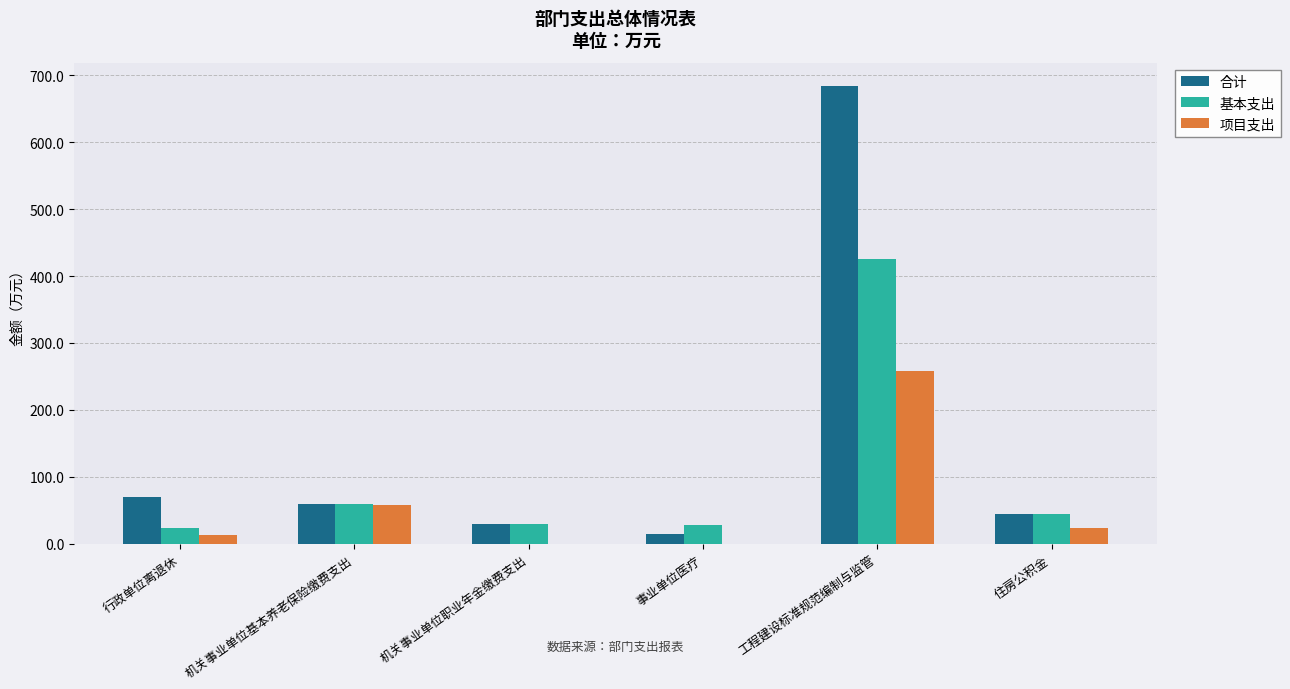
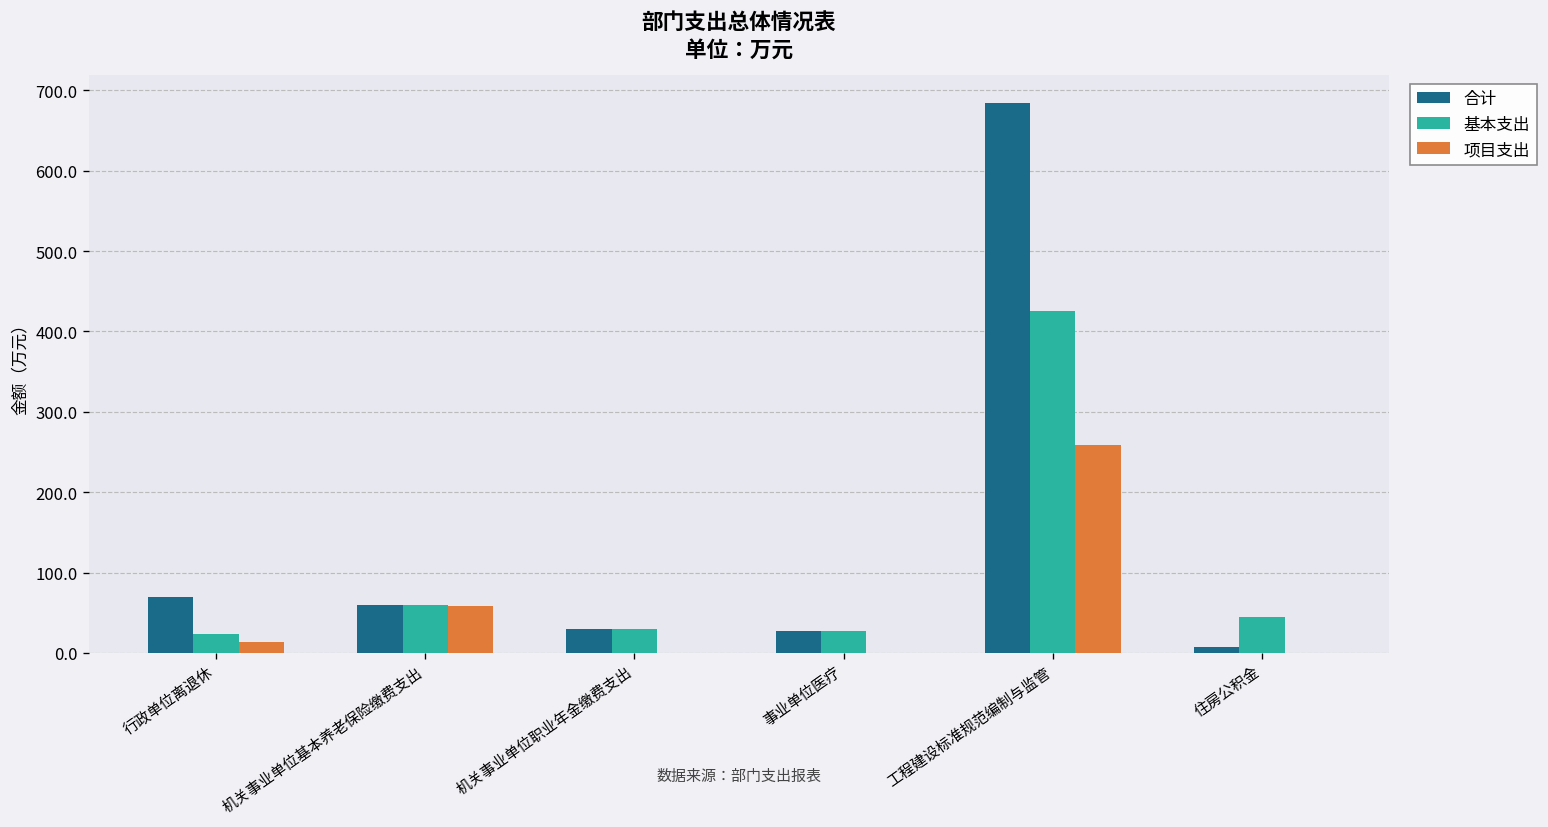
  {
    "合计": {
      "行政单位离退休": 70,
      "机关事业单位基本养老保险缴费支出": 60,
      "机关事业单位职业年金缴费支出": 30,
-     "事业单位医疗": 10,
+     "事业单位医疗": 30,
      "工程建设标准规范编制与监管": 680,
-     "住房公积金": 40
+     "住房公积金": 10
    },
    "基本支出": {
      "行政单位离退休": 20,
      "机关事业单位基本养老保险缴费支出": 60,
      "机关事业单位职业年金缴费支出": 30,
      "事业单位医疗": 30,
      "工程建设标准规范编制与监管": 430,
      "住房公积金": 40
    },
    "项目支出": {
      "行政单位离退休": 10,
      "机关事业单位基本养老保险缴费支出": 60,
      "机关事业单位职业年金缴费支出": 0,
      "事业单位医疗": 0,
      "工程建设标准规范编制与监管": 260,
-     "住房公积金": 20
+     "住房公积金": 0
    }
  }
